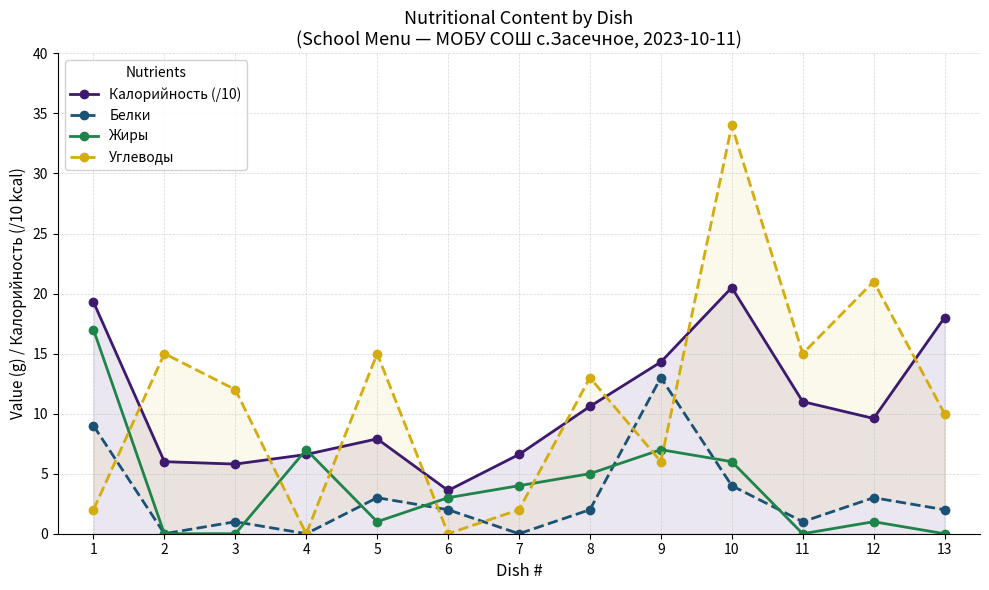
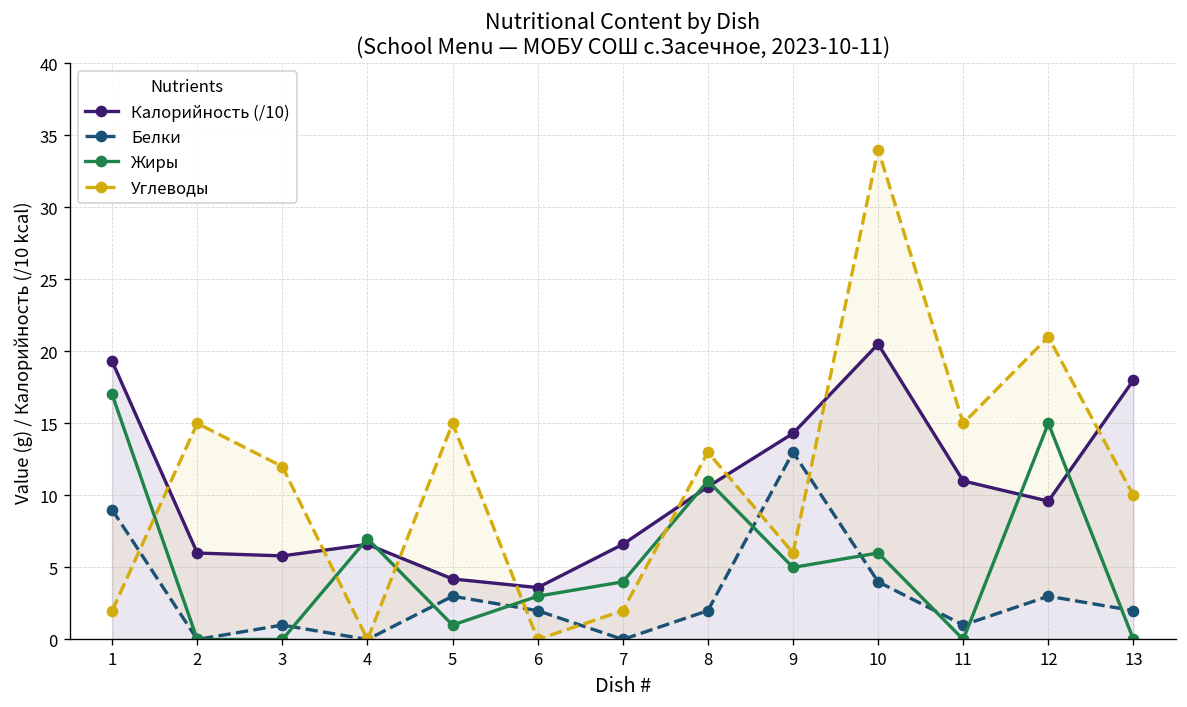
  {
    "Калорийность (/10)": {
      "1": 19.3,
      "2": 6.0,
      "3": 5.8,
      "4": 6.6,
-     "5": 7.9,
+     "5": 4.2,
      "6": 3.6,
      "7": 6.6,
      "8": 10.6,
      "9": 14.3,
      "10": 20.5,
      "11": 11.0,
      "12": 9.6,
      "13": 18.0
    },
    "Белки": {
      "3": 1.0,
      "5": 3.0,
      "7": 0.0,
      "8": 2.0,
      "10": 4.0,
      "11": 1.0,
      "12": 3.0,
      "13": 2.0
    },
    "Жиры": {
      "1": 17,
      "3": 0,
      "4": 7,
      "5": 1,
      "6": 3,
      "7": 4,
-     "8": 5,
-     "9": 7,
+     "8": 11,
+     "9": 5,
      "10": 6,
      "11": 0,
-     "12": 1,
+     "12": 15,
      "13": 0
    }
  }
